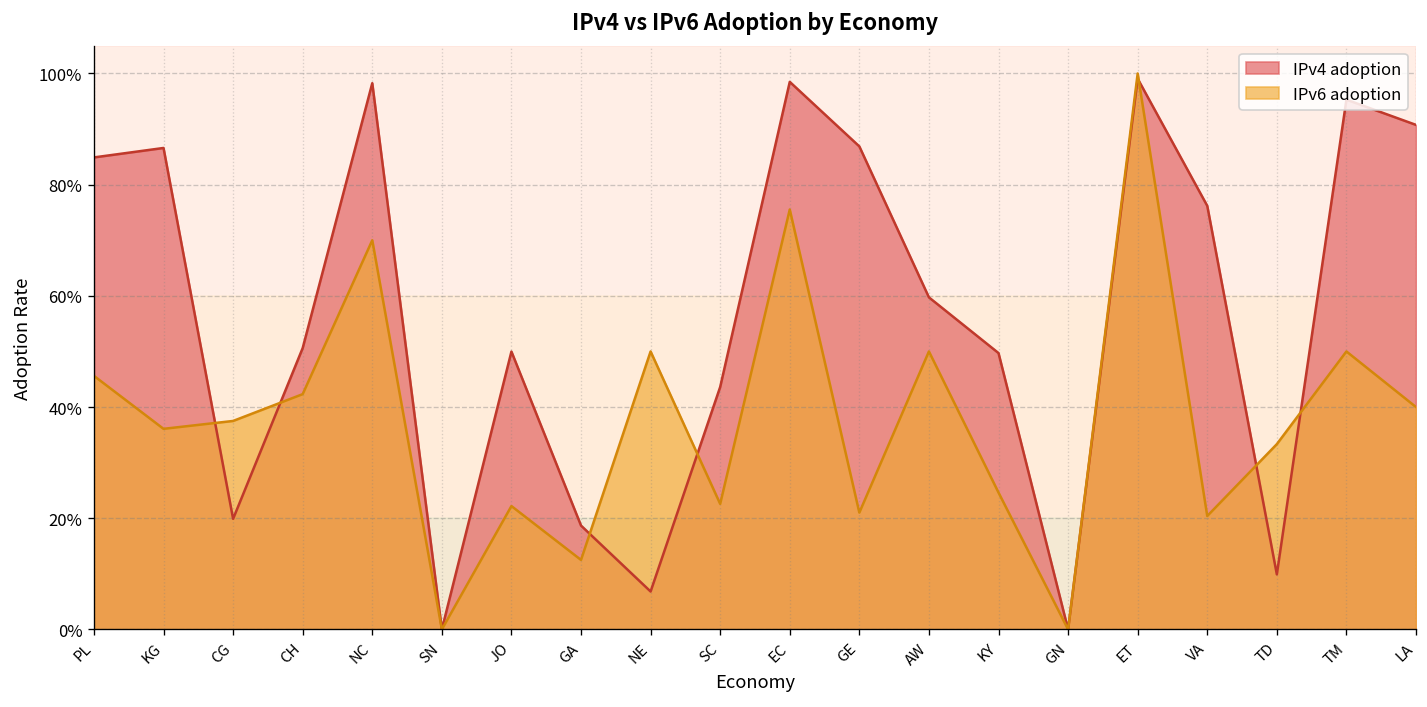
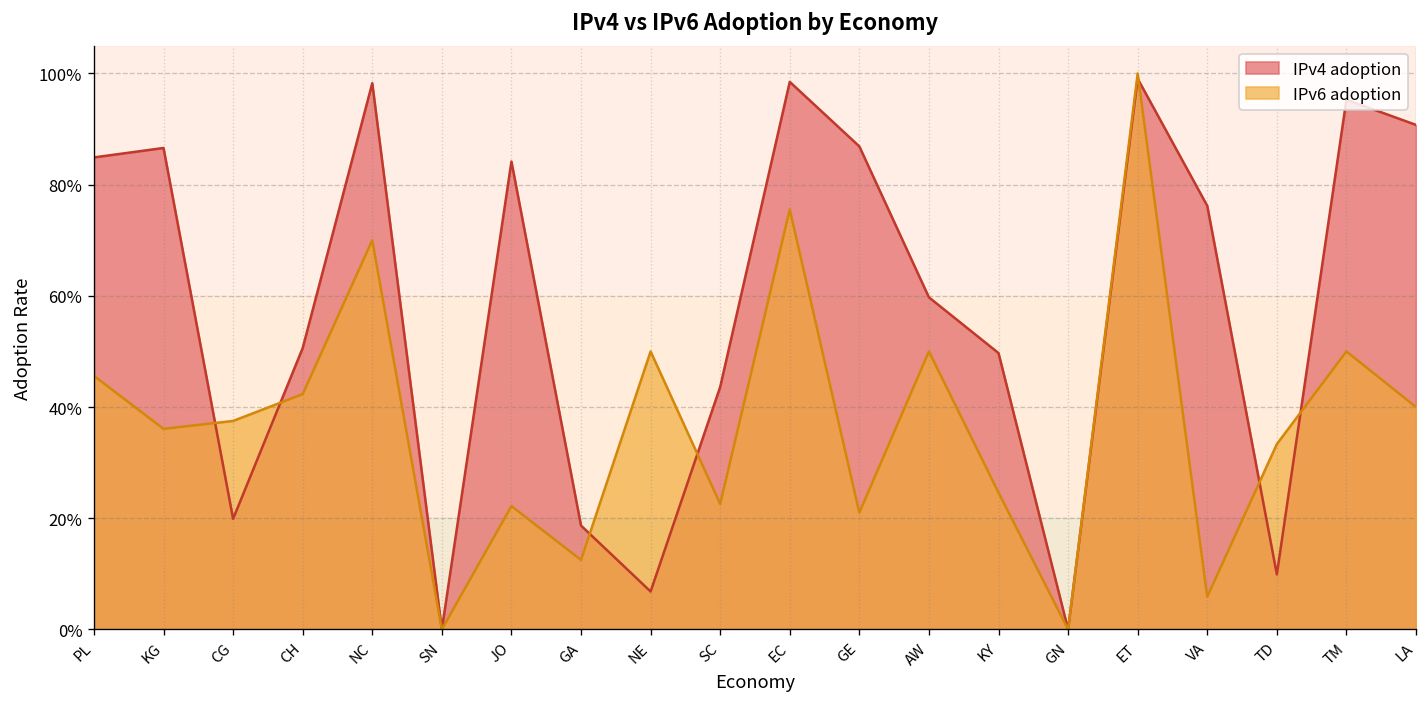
  {
    "IPv4 adoption": {
      "PL": "85%",
      "KG": "87%",
      "CG": "20%",
      "CH": "51%",
      "NC": "98%",
-     "JO": "50%",
+     "JO": "84%",
      "GA": "19%",
      "NE": "7%",
      "SC": "44%",
      "EC": "98%",
      "GE": "87%",
      "AW": "60%",
      "KY": "50%",
      "ET": "99%",
      "VA": "76%",
      "TD": "10%",
      "LA": "91%"
    },
    "IPv6 adoption": {
      "PL": "46%",
      "KG": "36%",
      "CG": "38%",
      "CH": "42%",
      "NC": "70%",
      "JO": "22%",
      "GA": "13%",
      "NE": "50%",
      "SC": "23%",
      "EC": "76%",
      "GE": "21%",
      "AW": "50%",
      "KY": "25%",
      "ET": "100%",
-     "VA": "20%",
+     "VA": "6%",
      "TD": "33%",
      "TM": "50%",
      "LA": "40%"
    }
  }
